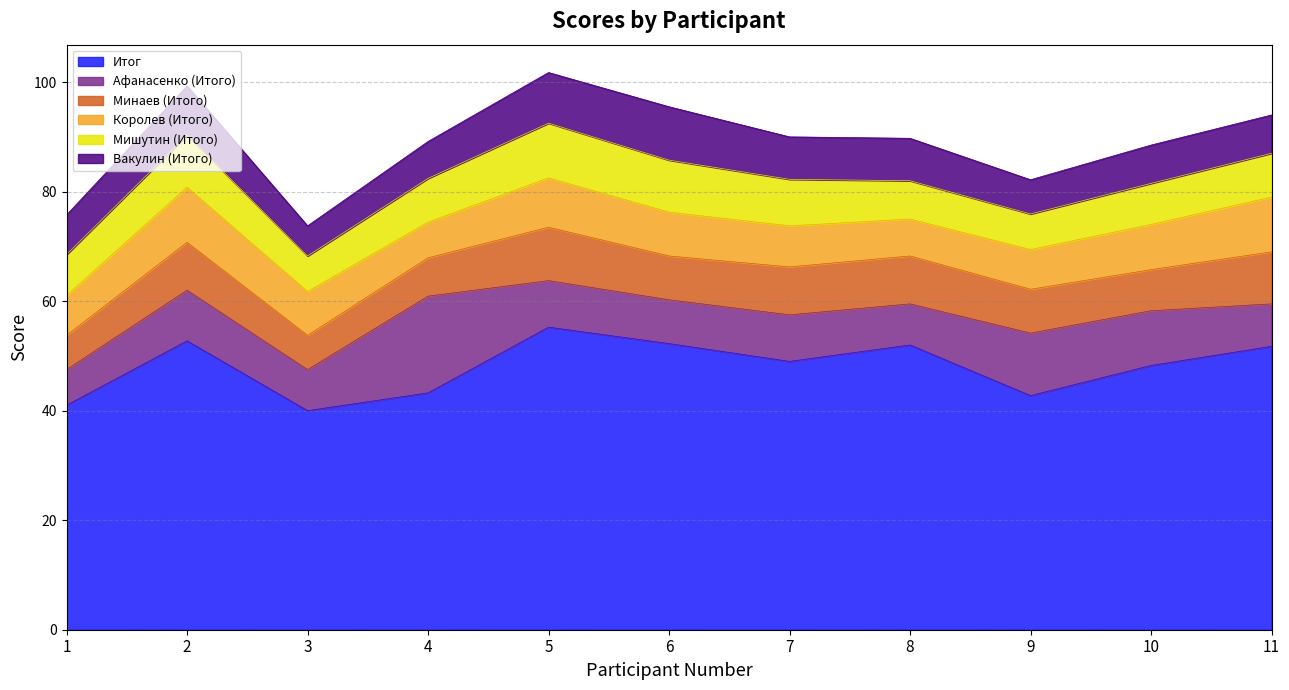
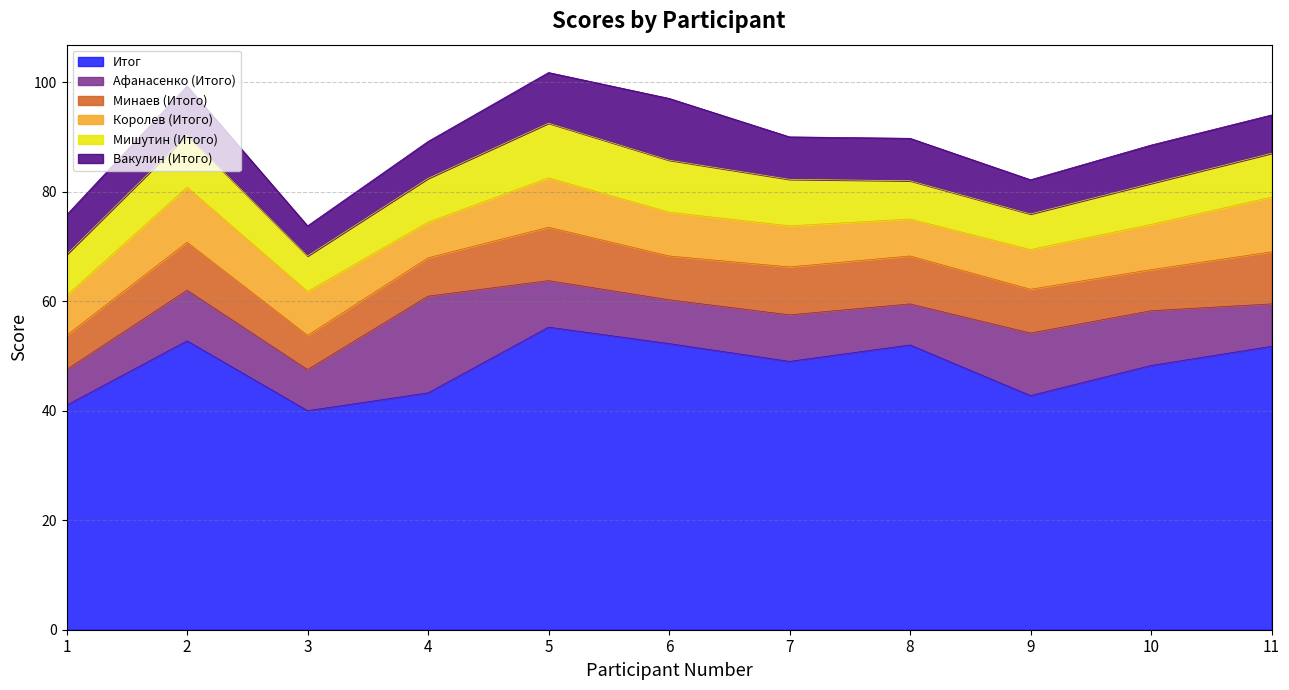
  {
    "Итог": {
      "1": 41,
      "2": 53,
      "3": 40,
      "4": 43,
      "5": 55,
      "6": 52,
      "7": 49,
      "8": 52,
      "9": 43,
      "10": 48,
      "11": 52
    },
    "Афанасенко (Итого)": {
      "1": 7,
      "2": 9,
      "3": 8,
      "4": 18,
      "5": 9,
      "6": 8,
      "7": 9,
      "8": 8,
      "9": 11,
      "10": 10,
      "11": 8
    },
    "Минаев (Итого)": {
      "1": 6,
      "2": 9,
      "3": 6,
      "4": 7,
      "5": 10,
      "6": 8,
      "7": 9,
      "8": 9,
      "9": 8,
      "10": 8,
      "11": 10
    },
    "Королев (Итого)": {
      "1": 7,
      "2": 10,
      "3": 8,
      "4": 7,
      "5": 9,
      "6": 8,
      "7": 8,
      "8": 7,
      "9": 7,
      "10": 8,
      "11": 10
    },
    "Мишутин (Итого)": {
      "1": 8,
      "3": 7,
      "4": 8,
      "5": 10,
      "6": 10,
      "7": 9,
      "8": 7,
      "9": 7,
      "10": 8,
      "11": 8
    },
    "Вакулин (Итого)": {
      "1": 7,
      "3": 6,
      "4": 7,
      "5": 9,
-     "6": 10,
+     "6": 11,
      "7": 8,
      "8": 8,
      "9": 6,
      "10": 7,
      "11": 7
    }
  }
